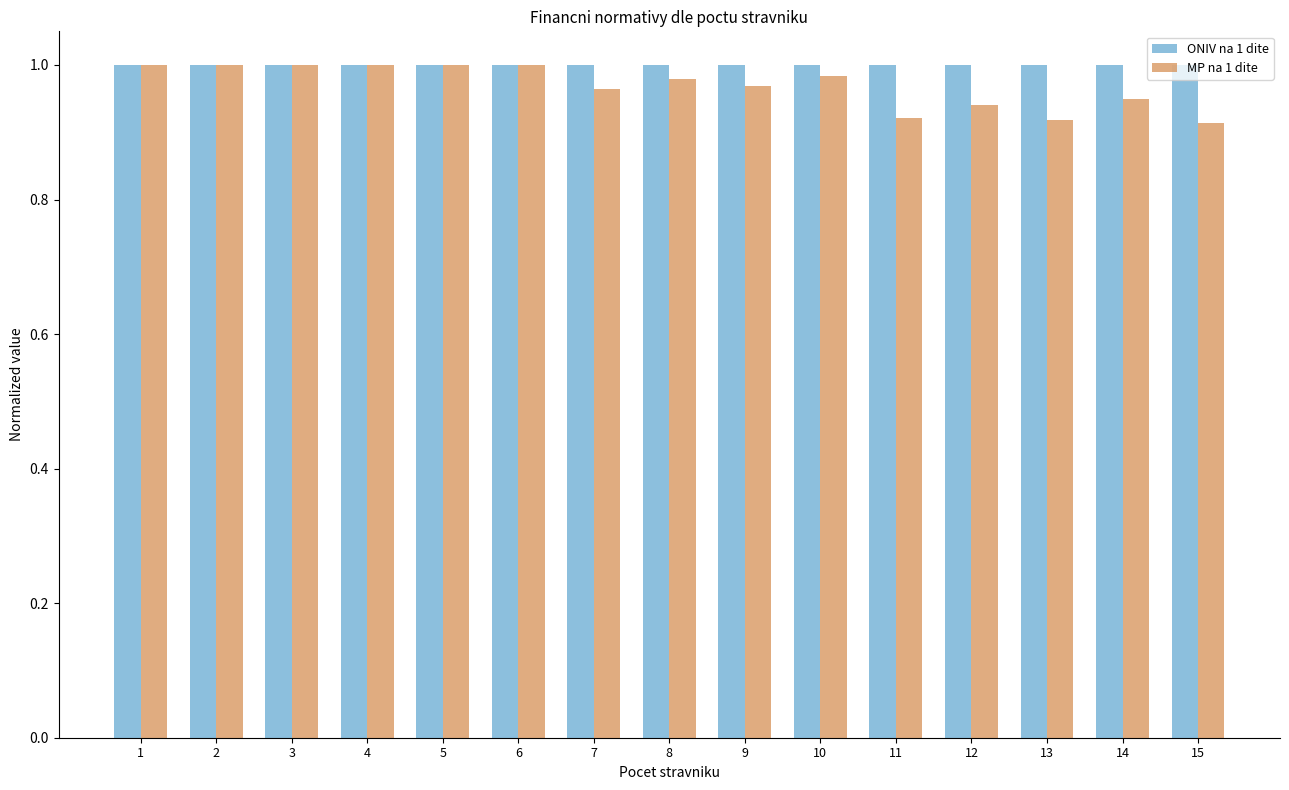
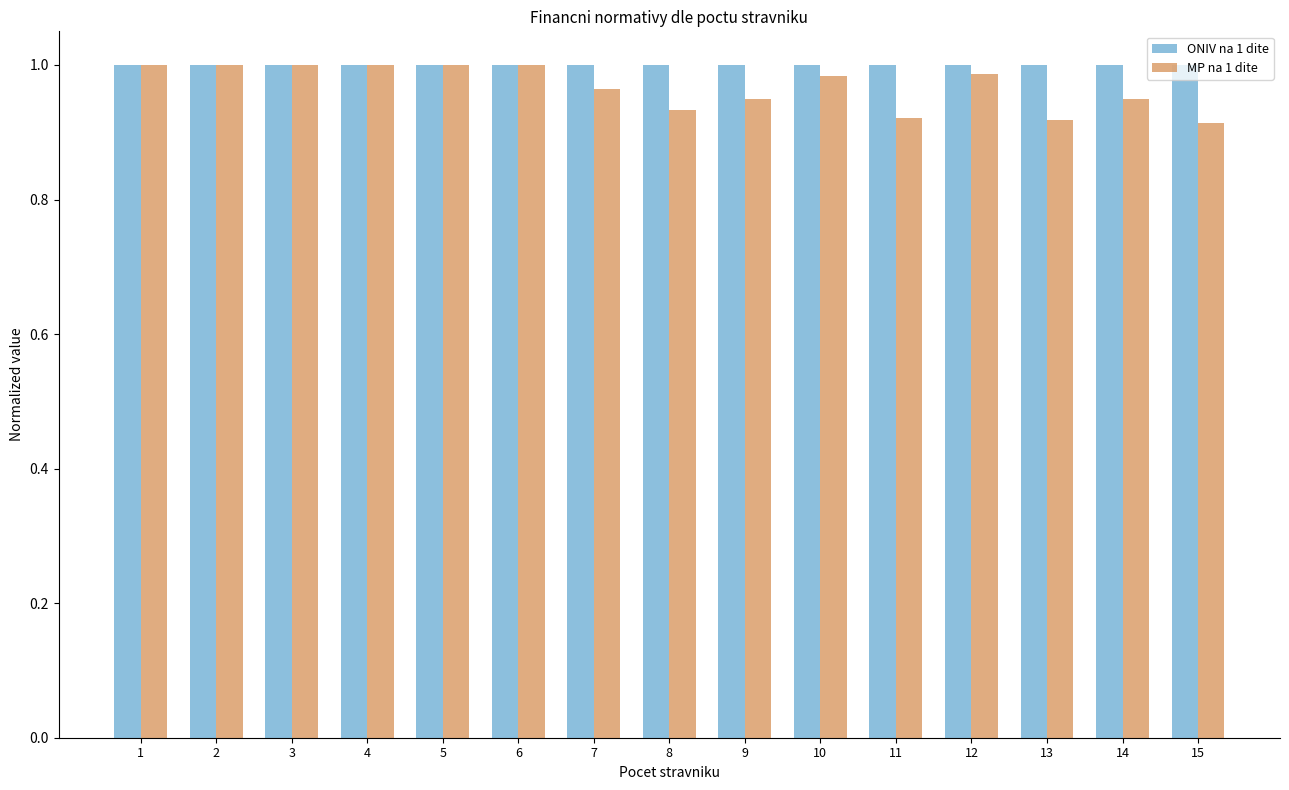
  {
    "ONIV na 1 dite": {
      "1": 1.00,
      "2": 1.00,
      "3": 1.00,
      "4": 1.00,
      "5": 1.00,
      "6": 1.00,
      "7": 1.00,
      "8": 1.00,
      "9": 1.00,
      "10": 1.00,
      "11": 1.00,
      "12": 1.00,
      "13": 1.00,
      "14": 1.00
    },
    "MP na 1 dite": {
      "1": 1.00,
      "2": 1.00,
      "3": 1.00,
      "4": 1.00,
      "5": 1.00,
      "6": 1.00,
      "7": 0.96,
-     "8": 0.98,
-     "9": 0.97,
+     "8": 0.93,
+     "9": 0.95,
      "10": 0.98,
      "11": 0.92,
-     "12": 0.94,
+     "12": 0.99,
      "13": 0.92,
      "14": 0.95,
      "15": 0.91
    }
  }
